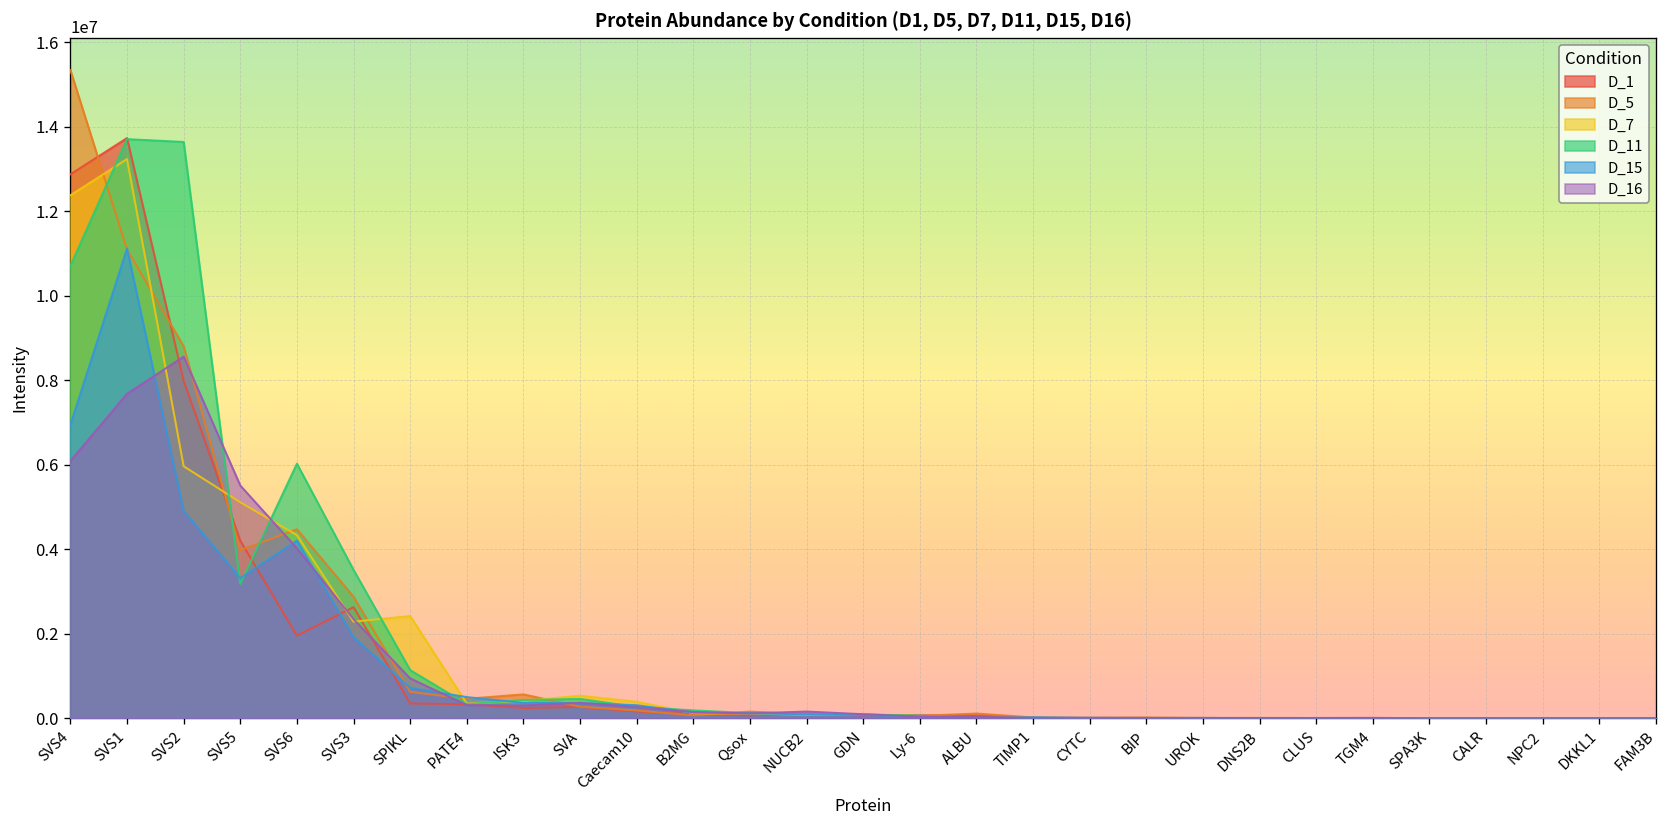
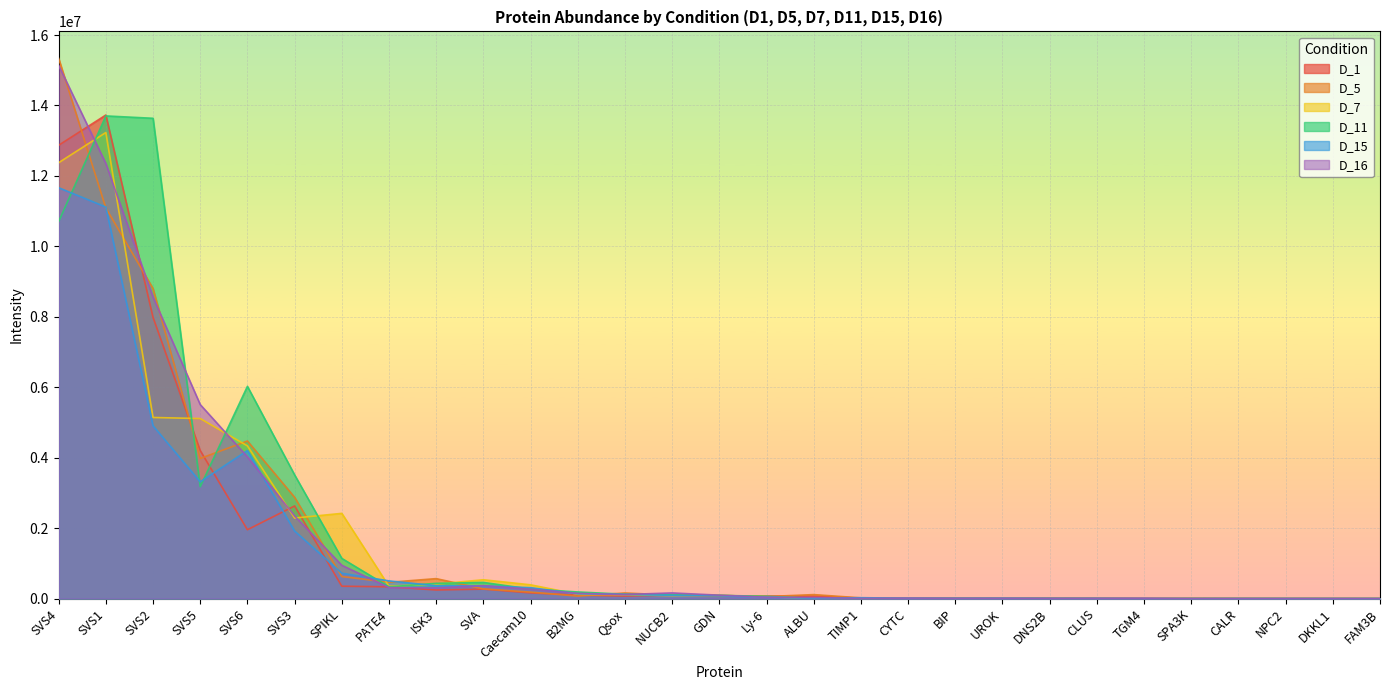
  {
    "D_7": {
      "SVS4": 12400000,
      "SVS1": 13200000,
-     "SVS2": 6000000,
+     "SVS2": 5100000,
      "SVS5": 5100000,
      "SVS6": 4300000,
      "SPIKL": 2400000,
      "SVA": 500000,
      "Caecam10": 400000
    },
    "D_11": {
      "SVS4": 10700000,
      "SVS2": 13600000,
      "SVS5": 3200000,
      "SVS6": 6000000,
      "SVS3": 3500000,
      "SPIKL": 1100000,
      "SVA": 500000
    },
    "D_15": {
-     "SVS4": 6900000,
+     "SVS4": 11700000,
      "SVS2": 4900000,
      "SVS5": 3300000,
      "SVS6": 4200000,
      "SVS3": 1900000,
      "SPIKL": 700000
    },
    "D_16": {
-     "SVS4": 6100000,
-     "SVS1": 7700000,
+     "SVS4": 15100000,
+     "SVS1": 12400000,
      "SVS2": 8600000,
      "SVS5": 5500000,
      "SVS6": 4000000,
      "SPIKL": 900000
    }
  }
